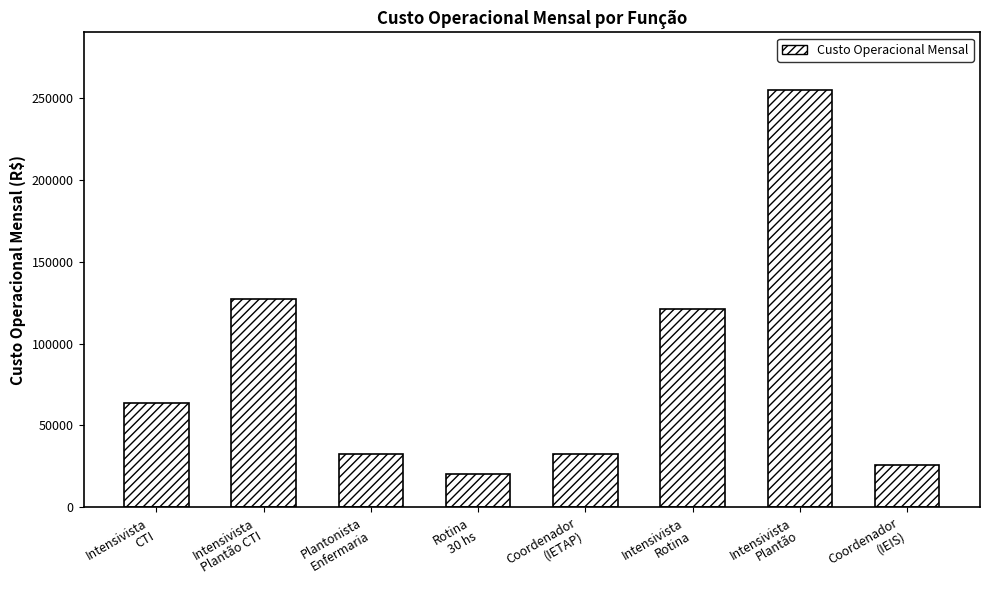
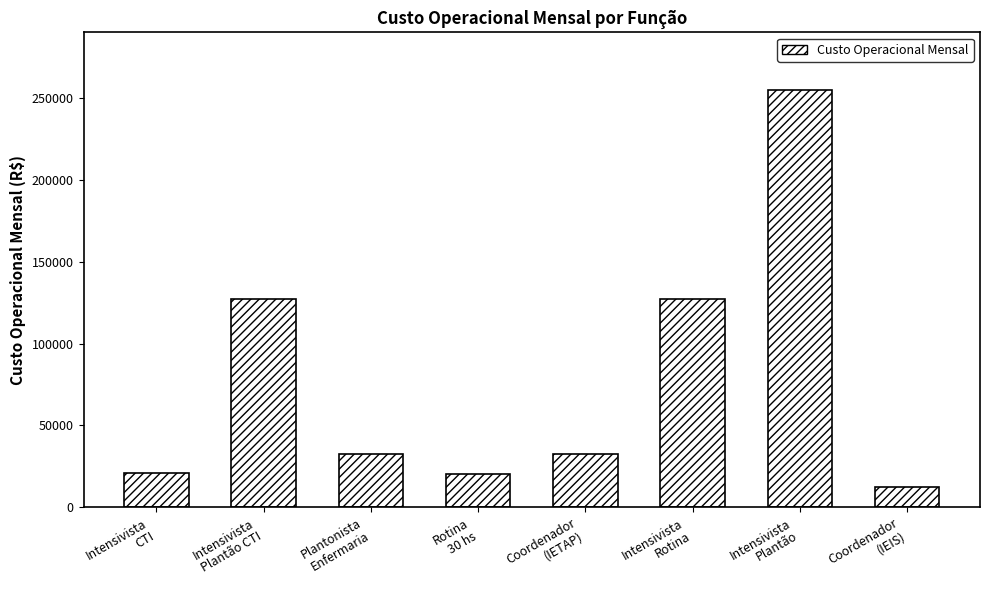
  {
-   "Intensivista CTI": 64000,
+   "Intensivista CTI": 21000,
    "Intensivista Plantão CTI": 127000,
    "Plantonista Enfermaria": 33000,
    "Rotina 30 hs": 20000,
    "Coordenador (IETAP)": 32000,
-   "Intensivista Rotina": 121000,
+   "Intensivista Rotina": 127000,
    "Intensivista Plantão": 255000,
-   "Coordenador (IEIS)": 26000
+   "Coordenador (IEIS)": 12000
  }
